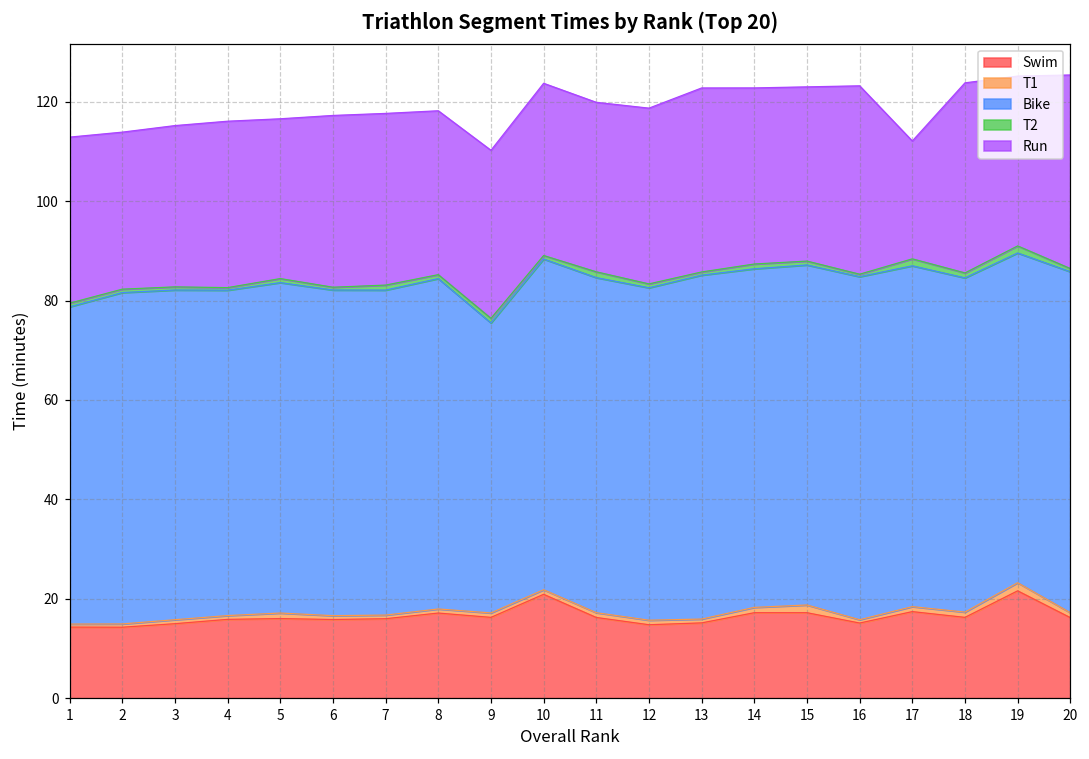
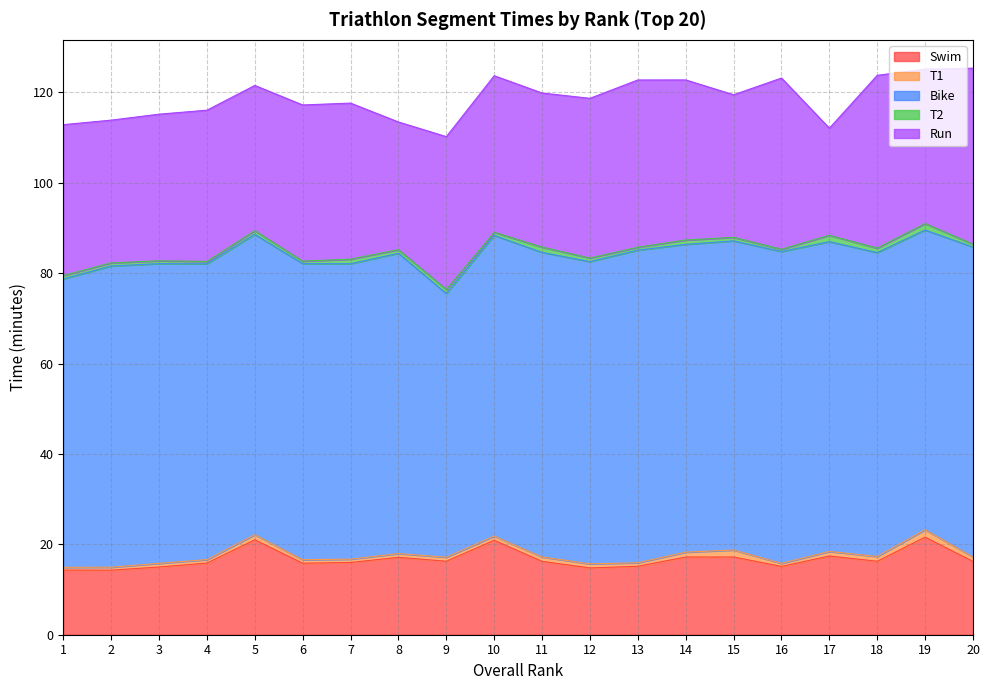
  {
    "Swim": {
      "1": 14,
      "2": 14,
      "3": 15,
      "4": 16,
-     "5": 16,
+     "5": 21,
      "6": 16,
      "7": 16,
      "8": 17,
      "9": 16,
      "10": 21,
      "11": 16,
      "12": 15,
      "13": 15,
      "14": 17,
      "15": 17,
      "16": 15,
      "17": 17,
      "18": 16,
      "19": 22,
      "20": 16
    },
    "T1": {
      "1": 1,
      "2": 1,
      "3": 1,
      "4": 1,
      "5": 1,
      "6": 1,
      "7": 1,
      "8": 1,
      "9": 1,
      "10": 1,
      "11": 1,
      "12": 1,
      "13": 1,
      "14": 1,
      "15": 2,
      "16": 1,
      "17": 1,
      "18": 1,
      "19": 2,
      "20": 1
    },
    "Bike": {
      "1": 64,
      "2": 67,
      "3": 66,
      "5": 66,
      "7": 65,
      "8": 66,
      "9": 58,
      "10": 67,
      "11": 67,
      "12": 67,
      "13": 69,
      "14": 68,
      "15": 68,
      "17": 69,
      "18": 67,
      "19": 66,
      "20": 69
    },
    "T2": {
      "1": 1,
      "2": 1,
      "3": 1,
      "5": 1,
      "7": 1,
      "8": 1,
      "9": 1,
      "10": 1,
      "11": 1,
      "12": 1,
      "13": 1,
      "14": 1,
      "15": 1,
      "17": 1,
      "18": 1,
      "19": 1,
      "20": 1
    },
    "Run": {
      "1": 33,
      "2": 32,
      "3": 32,
      "4": 33,
      "5": 32,
      "6": 35,
      "7": 35,
-     "8": 33,
+     "8": 28,
      "9": 34,
      "10": 35,
      "11": 34,
      "12": 35,
      "13": 37,
      "14": 35,
-     "15": 35,
+     "15": 32,
      "16": 38,
      "17": 24,
      "18": 38,
      "20": 39
    }
  }
